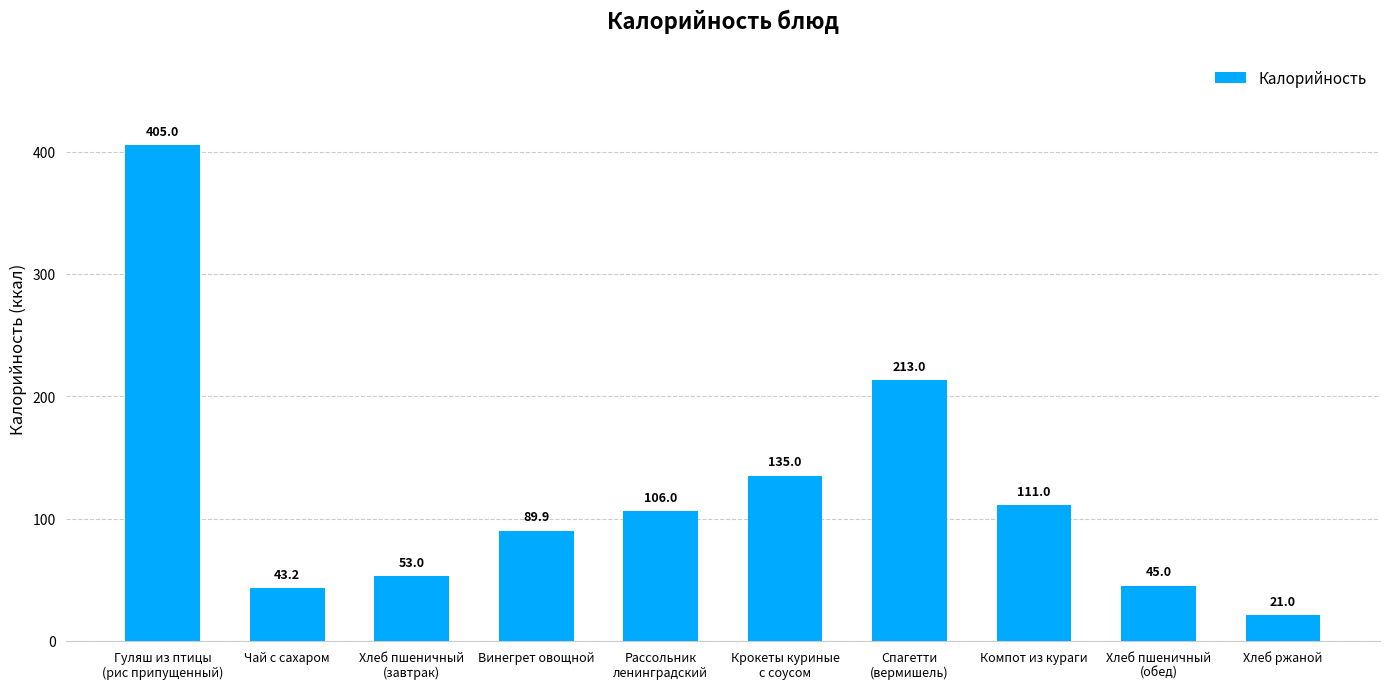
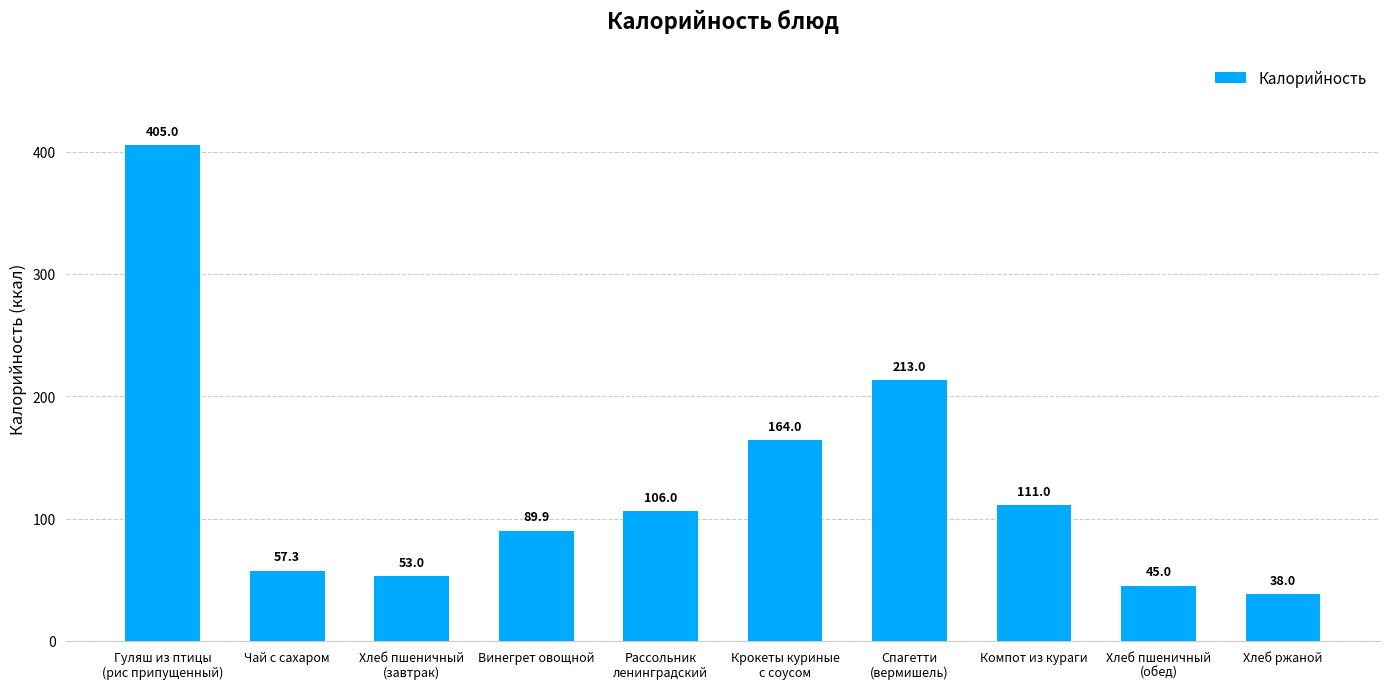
  {
    "Гуляш из птицы (рис припущенный)": 405.0,
-   "Чай с сахаром": 43.2,
+   "Чай с сахаром": 57.3,
    "Хлеб пшеничный (завтрак)": 53.0,
    "Винегрет овощной": 89.9,
    "Рассольник ленинградский": 106.0,
-   "Крокеты куриные с соусом": 135.0,
+   "Крокеты куриные с соусом": 164.0,
    "Спагетти (вермишель)": 213.0,
    "Компот из кураги": 111.0,
    "Хлеб пшеничный (обед)": 45.0,
-   "Хлеб ржаной": 21.0
+   "Хлеб ржаной": 38.0
  }
